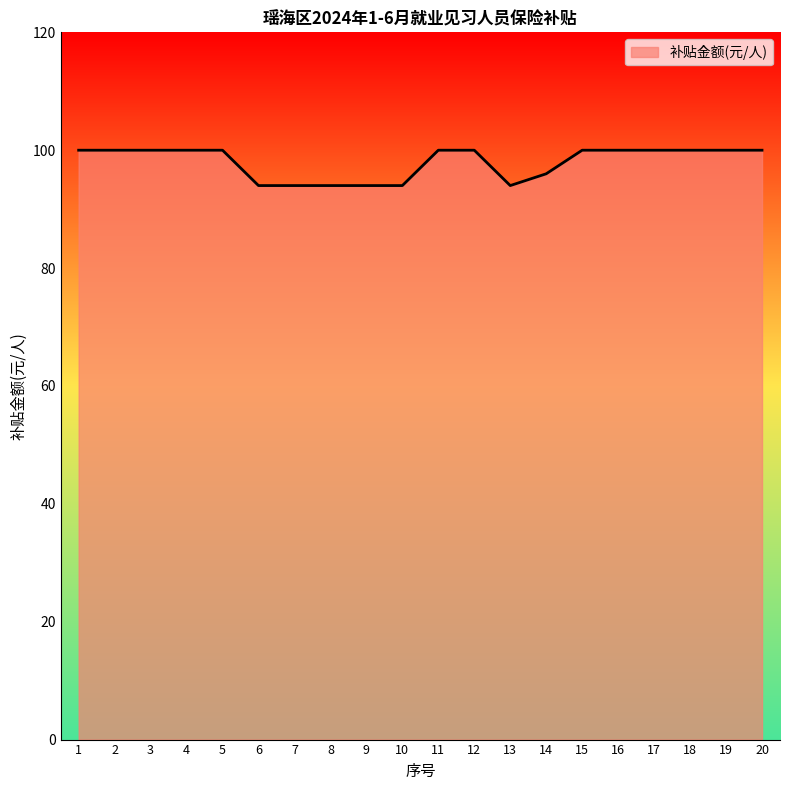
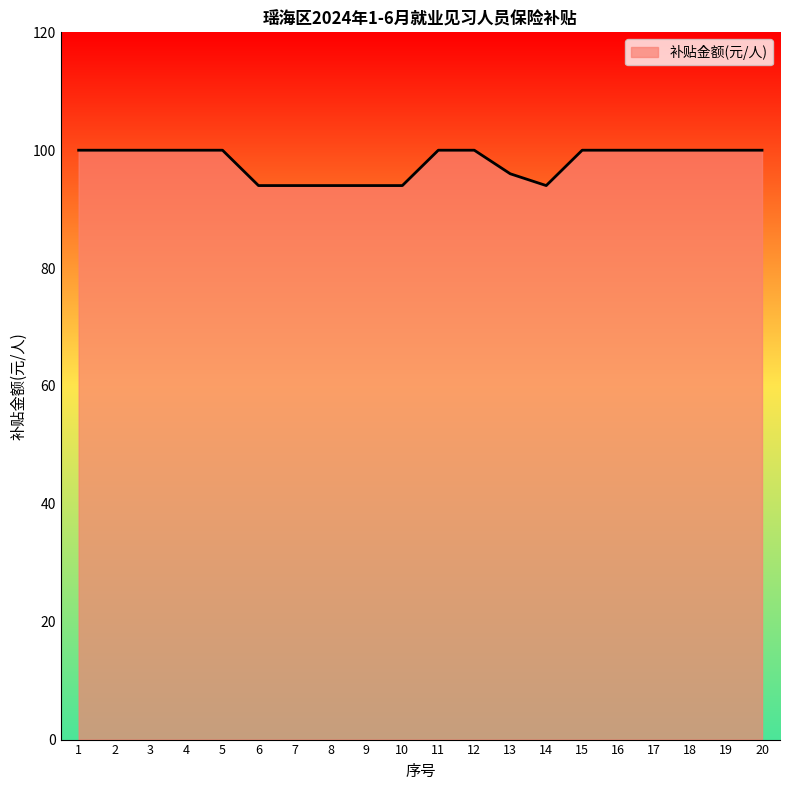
  {
    "1": 100,
    "2": 100,
    "3": 100,
    "4": 100,
    "5": 100,
    "6": 94,
    "7": 94,
    "8": 94,
    "9": 94,
    "10": 94,
    "11": 100,
    "12": 100,
-   "13": 94,
-   "14": 96,
+   "13": 96,
+   "14": 94,
    "15": 100,
    "16": 100,
    "17": 100,
    "18": 100,
    "19": 100,
    "20": 100
  }
